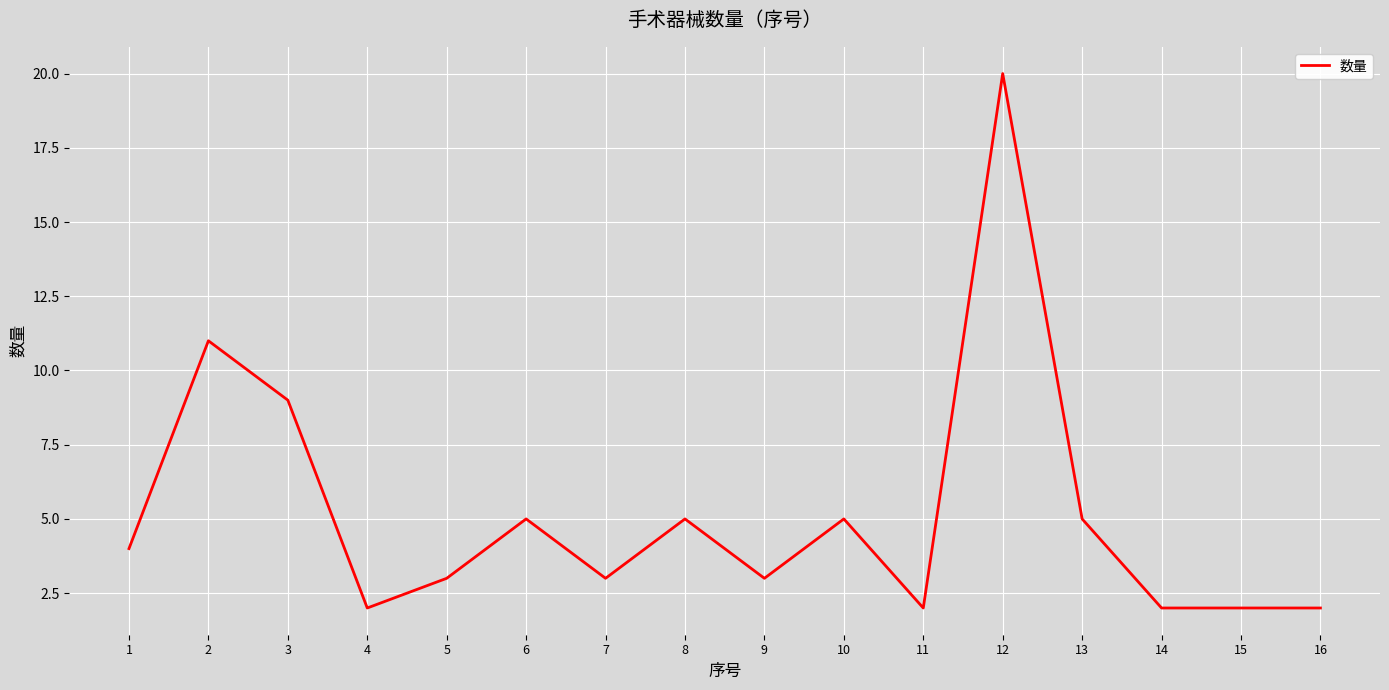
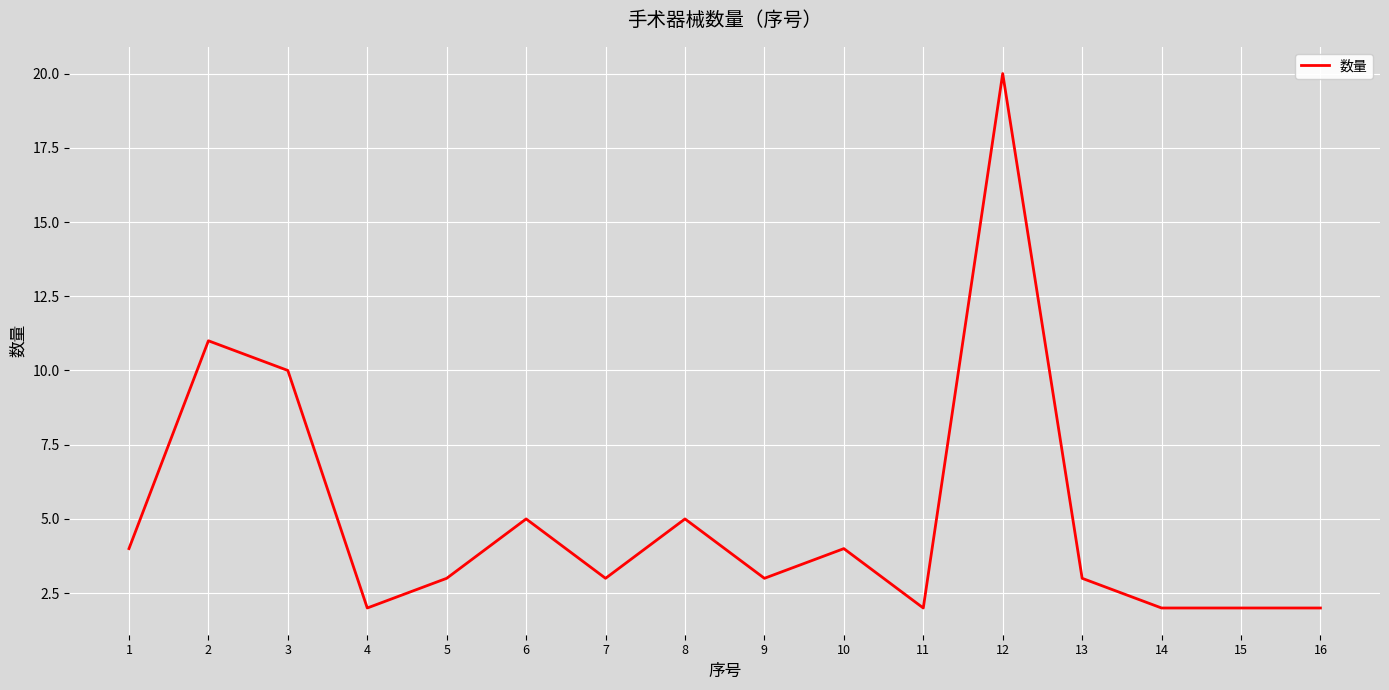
  {
    "1": 4,
    "2": 11,
-   "3": 9,
+   "3": 10,
    "4": 2,
    "5": 3,
    "6": 5,
    "7": 3,
    "8": 5,
    "9": 3,
-   "10": 5,
+   "10": 4,
    "11": 2,
    "12": 20,
-   "13": 5,
+   "13": 3,
    "14": 2,
    "15": 2,
    "16": 2
  }
